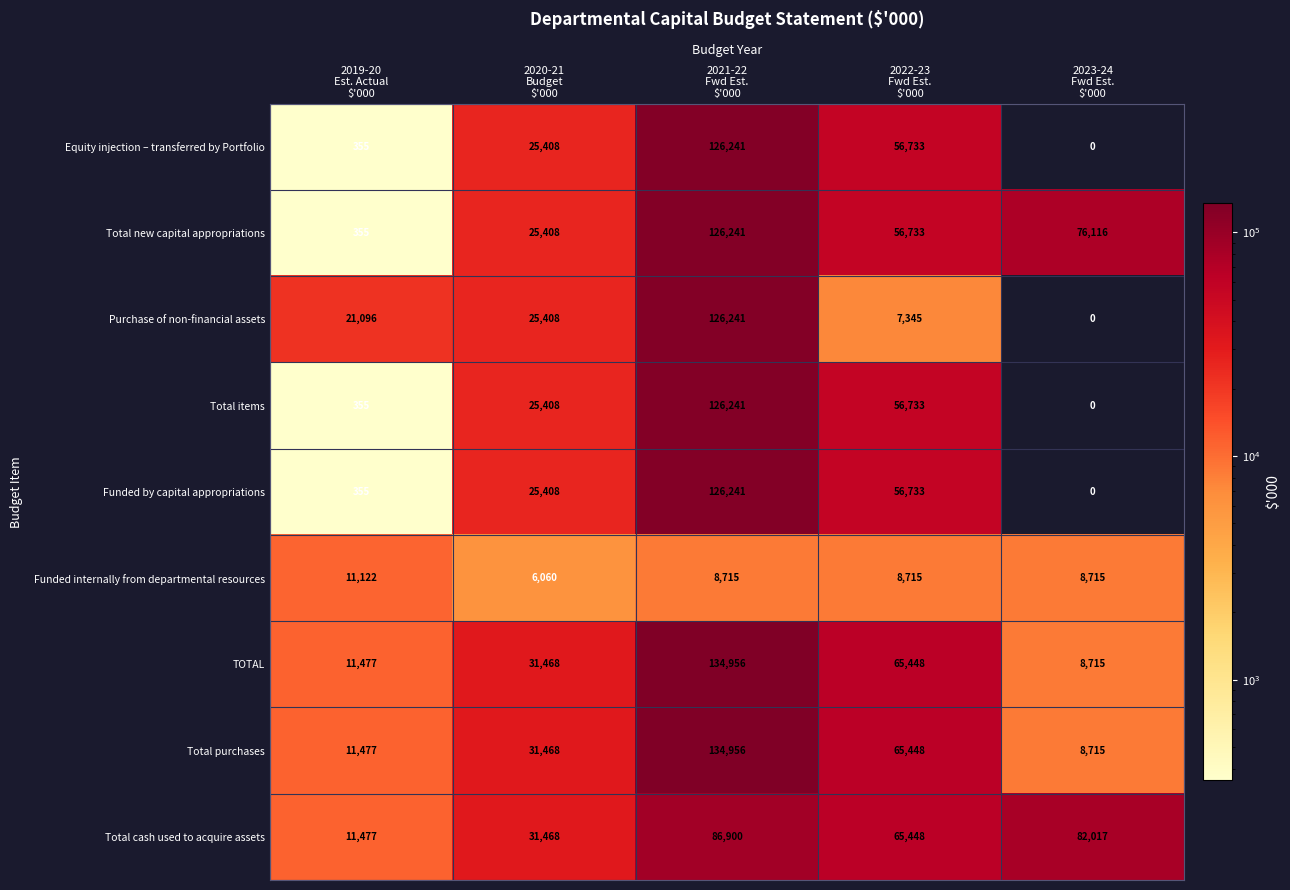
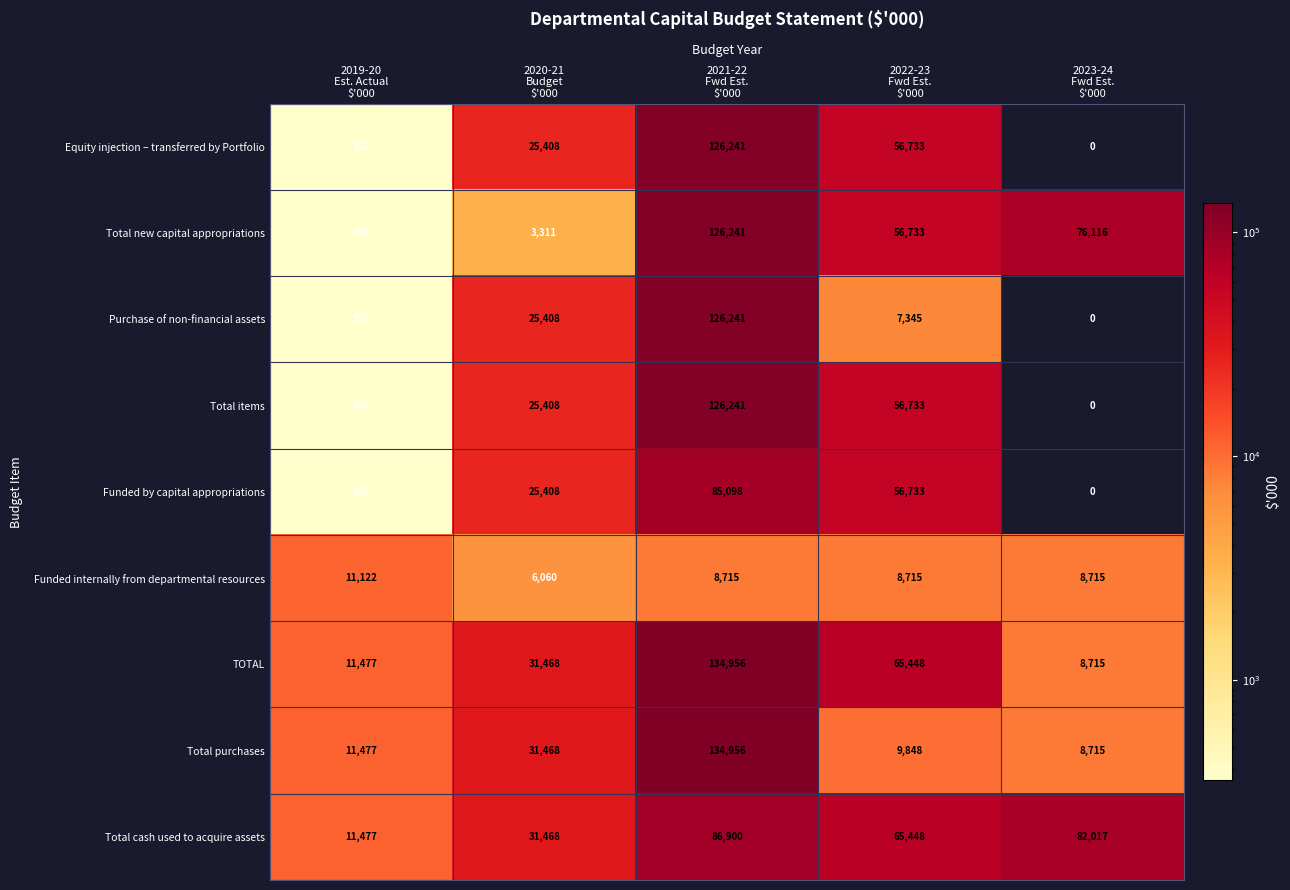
  {
    "Equity injection – transferred by Portfolio": {
      "2019-20 Est. Actual $'000": "355",
      "2020-21 Budget $'000": "25,408",
      "2021-22 Fwd Est. $'000": "126,241",
      "2022-23 Fwd Est. $'000": "56,733",
      "2023-24 Fwd Est. $'000": "0"
    },
    "Total new capital appropriations": {
      "2019-20 Est. Actual $'000": "355",
-     "2020-21 Budget $'000": "25,408",
+     "2020-21 Budget $'000": "3,311",
      "2021-22 Fwd Est. $'000": "126,241",
      "2022-23 Fwd Est. $'000": "56,733",
      "2023-24 Fwd Est. $'000": "76,116"
    },
    "Purchase of non-financial assets": {
-     "2019-20 Est. Actual $'000": "21,096",
+     "2019-20 Est. Actual $'000": "355",
      "2020-21 Budget $'000": "25,408",
      "2021-22 Fwd Est. $'000": "126,241",
      "2022-23 Fwd Est. $'000": "7,345",
      "2023-24 Fwd Est. $'000": "0"
    },
    "Total items": {
      "2019-20 Est. Actual $'000": "355",
      "2020-21 Budget $'000": "25,408",
      "2021-22 Fwd Est. $'000": "126,241",
      "2022-23 Fwd Est. $'000": "56,733",
      "2023-24 Fwd Est. $'000": "0"
    },
    "Funded by capital appropriations": {
      "2019-20 Est. Actual $'000": "355",
      "2020-21 Budget $'000": "25,408",
-     "2021-22 Fwd Est. $'000": "126,241",
+     "2021-22 Fwd Est. $'000": "85,098",
      "2022-23 Fwd Est. $'000": "56,733",
      "2023-24 Fwd Est. $'000": "0"
    },
    "Funded internally from departmental resources": {
      "2019-20 Est. Actual $'000": "11,122",
      "2020-21 Budget $'000": "6,060",
      "2021-22 Fwd Est. $'000": "8,715",
      "2022-23 Fwd Est. $'000": "8,715",
      "2023-24 Fwd Est. $'000": "8,715"
    },
    "TOTAL": {
      "2019-20 Est. Actual $'000": "11,477",
      "2020-21 Budget $'000": "31,468",
      "2021-22 Fwd Est. $'000": "134,956",
      "2022-23 Fwd Est. $'000": "65,448",
      "2023-24 Fwd Est. $'000": "8,715"
    },
    "Total purchases": {
      "2019-20 Est. Actual $'000": "11,477",
      "2020-21 Budget $'000": "31,468",
      "2021-22 Fwd Est. $'000": "134,956",
-     "2022-23 Fwd Est. $'000": "65,448",
+     "2022-23 Fwd Est. $'000": "9,848",
      "2023-24 Fwd Est. $'000": "8,715"
    },
    "Total cash used to acquire assets": {
      "2019-20 Est. Actual $'000": "11,477",
      "2020-21 Budget $'000": "31,468",
      "2021-22 Fwd Est. $'000": "86,900",
      "2022-23 Fwd Est. $'000": "65,448",
      "2023-24 Fwd Est. $'000": "82,017"
    }
  }
